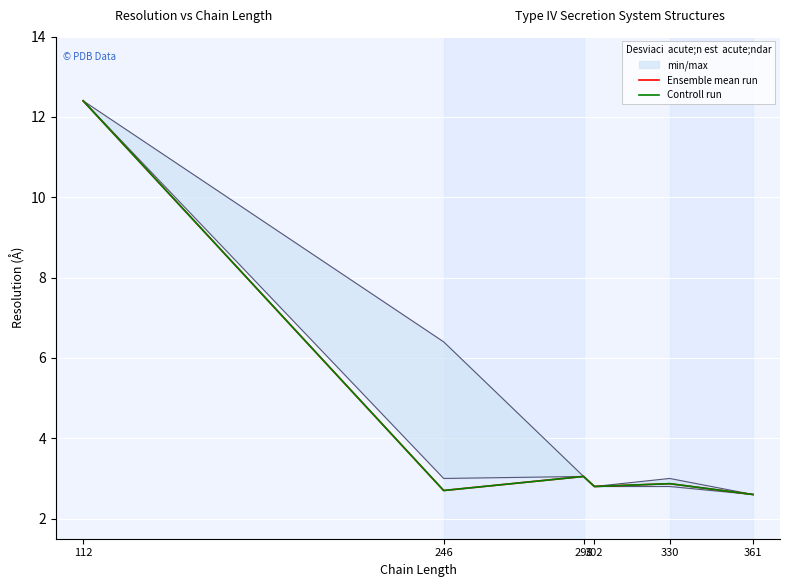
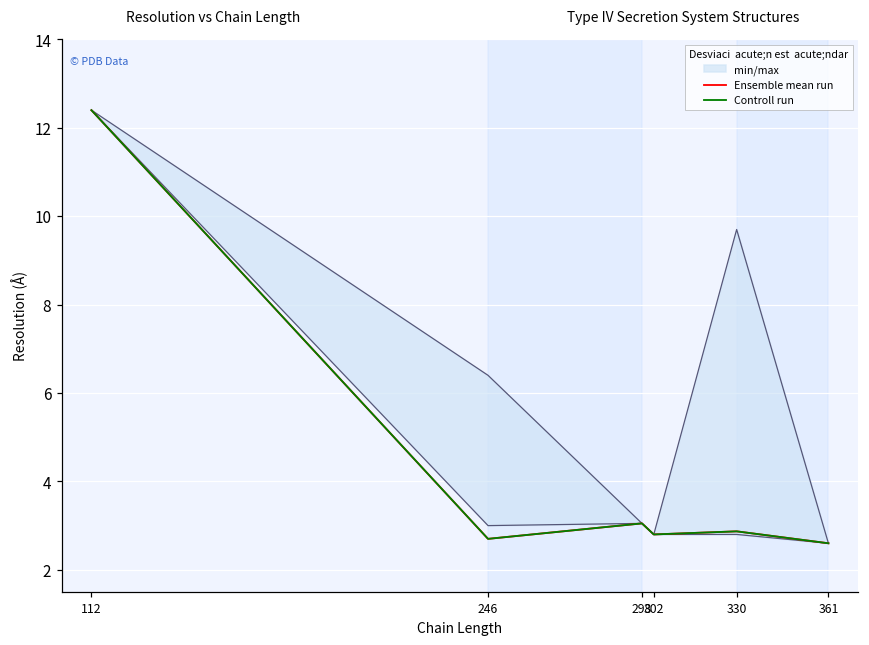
  {
    "min/max": {
      "246": 6.4,
-     "330": 3.0
+     "330": 9.7
    },
    "Controll run": {
      "246": 2.7,
      "330": 2.9
    }
  }
